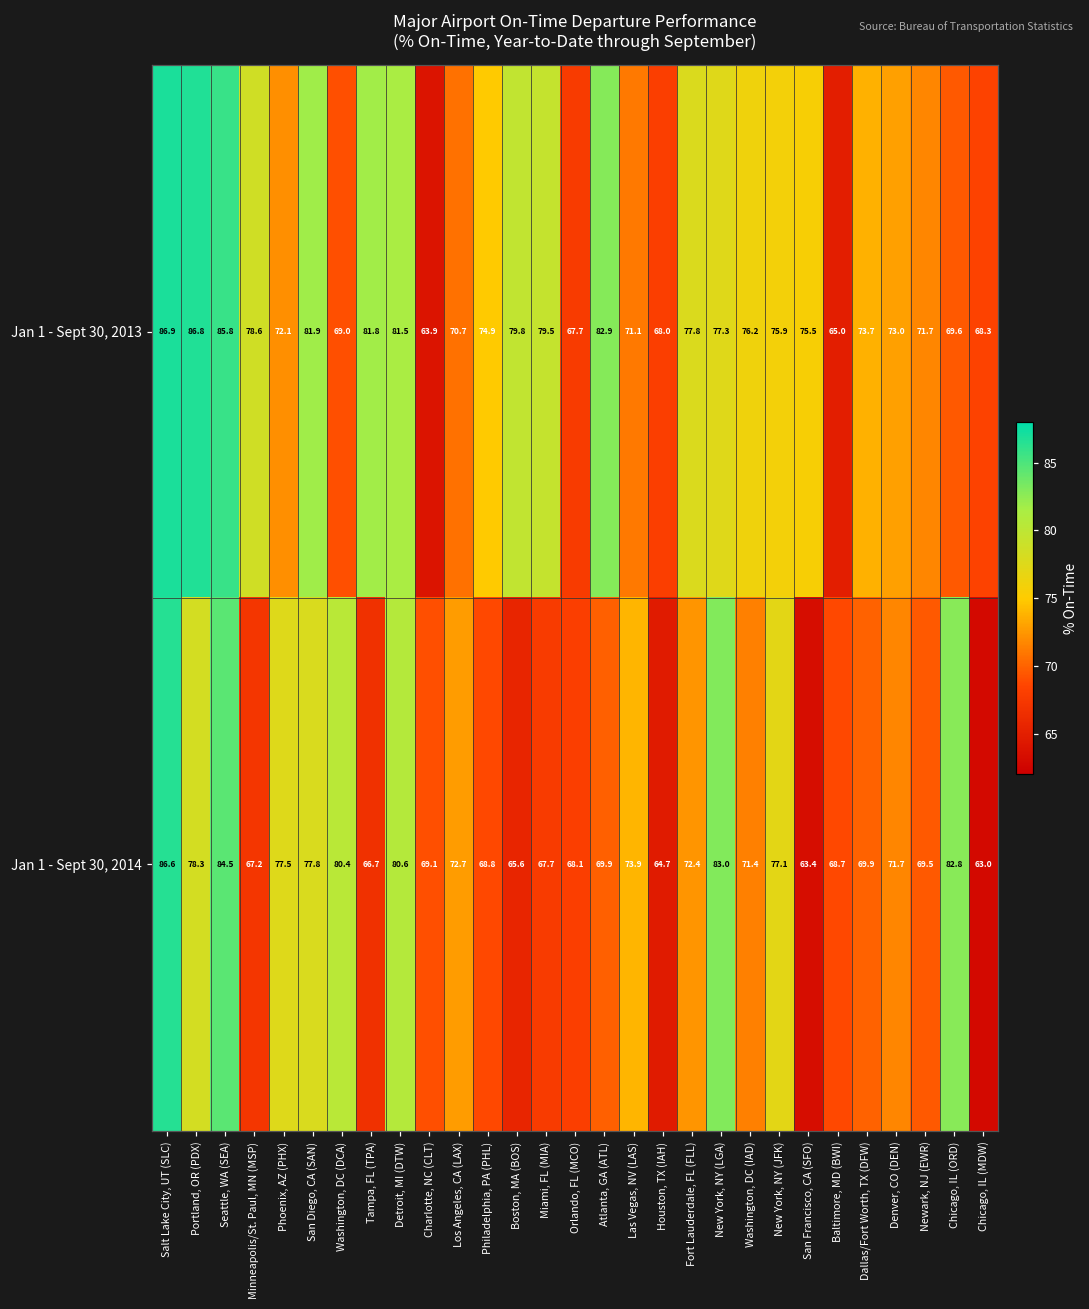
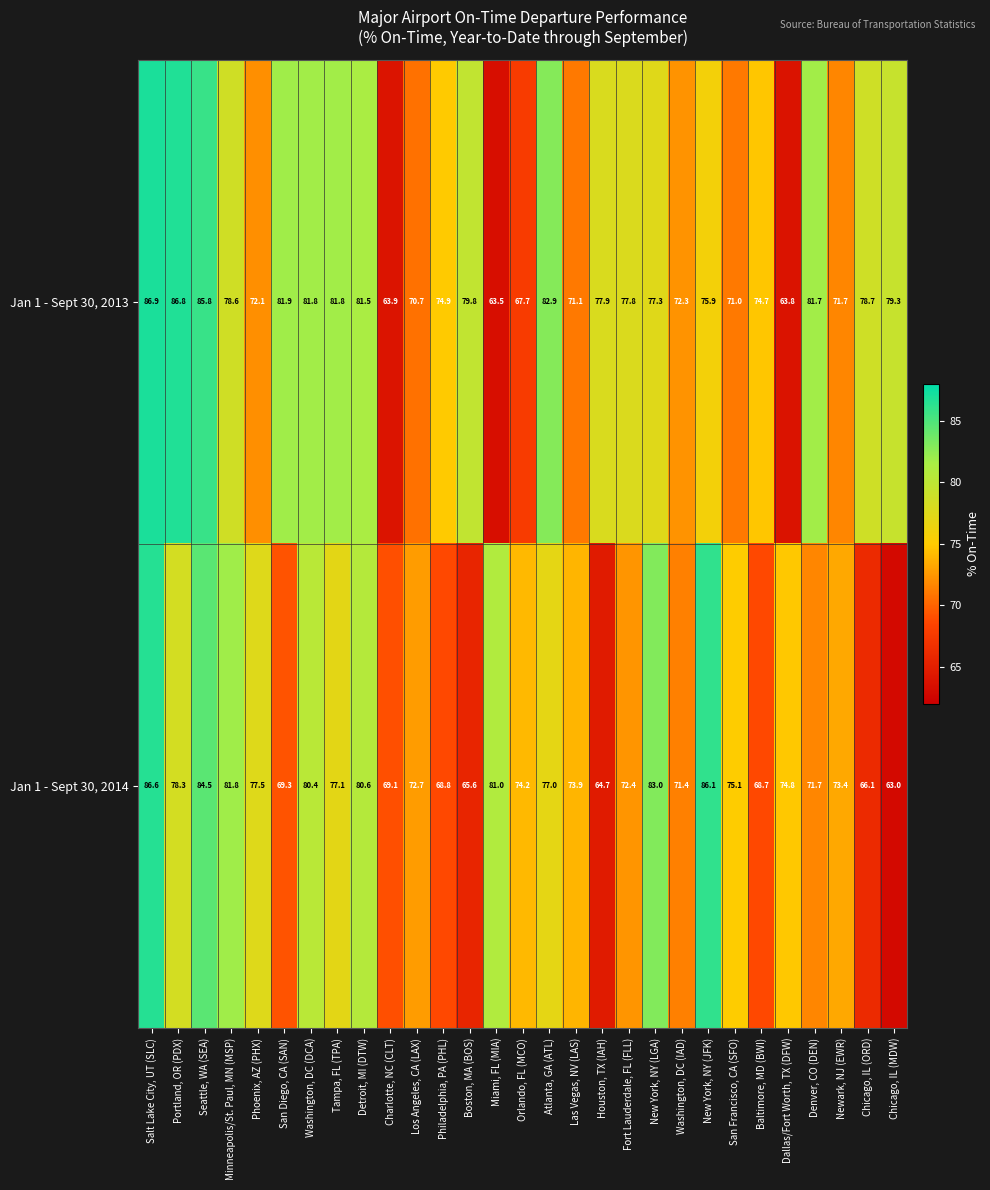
  {
    "Jan 1 - Sept 30, 2013": {
      "Salt Lake City, UT (SLC)": 86.9,
      "Portland, OR (PDX)": 86.8,
      "Seattle, WA (SEA)": 85.8,
      "Minneapolis/St. Paul, MN (MSP)": 78.6,
      "Phoenix, AZ (PHX)": 72.1,
      "San Diego, CA (SAN)": 81.9,
-     "Washington, DC (DCA)": 69.0,
+     "Washington, DC (DCA)": 81.8,
      "Tampa, FL (TPA)": 81.8,
      "Detroit, MI (DTW)": 81.5,
      "Charlotte, NC (CLT)": 63.9,
      "Los Angeles, CA (LAX)": 70.7,
      "Philadelphia, PA (PHL)": 74.9,
      "Boston, MA (BOS)": 79.8,
-     "Miami, FL (MIA)": 79.5,
+     "Miami, FL (MIA)": 63.5,
      "Orlando, FL (MCO)": 67.7,
      "Atlanta, GA (ATL)": 82.9,
      "Las Vegas, NV (LAS)": 71.1,
-     "Houston, TX (IAH)": 68.0,
+     "Houston, TX (IAH)": 77.9,
      "Fort Lauderdale, FL (FLL)": 77.8,
      "New York, NY (LGA)": 77.3,
-     "Washington, DC (IAD)": 76.2,
+     "Washington, DC (IAD)": 72.3,
      "New York, NY (JFK)": 75.9,
-     "San Francisco, CA (SFO)": 75.5,
-     "Baltimore, MD (BWI)": 65.0,
-     "Dallas/Fort Worth, TX (DFW)": 73.7,
-     "Denver, CO (DEN)": 73.0,
+     "San Francisco, CA (SFO)": 71.0,
+     "Baltimore, MD (BWI)": 74.7,
+     "Dallas/Fort Worth, TX (DFW)": 63.8,
+     "Denver, CO (DEN)": 81.7,
      "Newark, NJ (EWR)": 71.7,
-     "Chicago, IL (ORD)": 69.6,
-     "Chicago, IL (MDW)": 68.3
+     "Chicago, IL (ORD)": 78.7,
+     "Chicago, IL (MDW)": 79.3
    },
    "Jan 1 - Sept 30, 2014": {
      "Salt Lake City, UT (SLC)": 86.6,
      "Portland, OR (PDX)": 78.3,
      "Seattle, WA (SEA)": 84.5,
-     "Minneapolis/St. Paul, MN (MSP)": 67.2,
+     "Minneapolis/St. Paul, MN (MSP)": 81.8,
      "Phoenix, AZ (PHX)": 77.5,
-     "San Diego, CA (SAN)": 77.8,
+     "San Diego, CA (SAN)": 69.3,
      "Washington, DC (DCA)": 80.4,
-     "Tampa, FL (TPA)": 66.7,
+     "Tampa, FL (TPA)": 77.1,
      "Detroit, MI (DTW)": 80.6,
      "Charlotte, NC (CLT)": 69.1,
      "Los Angeles, CA (LAX)": 72.7,
      "Philadelphia, PA (PHL)": 68.8,
      "Boston, MA (BOS)": 65.6,
-     "Miami, FL (MIA)": 67.7,
-     "Orlando, FL (MCO)": 68.1,
-     "Atlanta, GA (ATL)": 69.9,
+     "Miami, FL (MIA)": 81.0,
+     "Orlando, FL (MCO)": 74.2,
+     "Atlanta, GA (ATL)": 77.0,
      "Las Vegas, NV (LAS)": 73.9,
      "Houston, TX (IAH)": 64.7,
      "Fort Lauderdale, FL (FLL)": 72.4,
      "New York, NY (LGA)": 83.0,
      "Washington, DC (IAD)": 71.4,
-     "New York, NY (JFK)": 77.1,
-     "San Francisco, CA (SFO)": 63.4,
+     "New York, NY (JFK)": 86.1,
+     "San Francisco, CA (SFO)": 75.1,
      "Baltimore, MD (BWI)": 68.7,
-     "Dallas/Fort Worth, TX (DFW)": 69.9,
+     "Dallas/Fort Worth, TX (DFW)": 74.8,
      "Denver, CO (DEN)": 71.7,
-     "Newark, NJ (EWR)": 69.5,
-     "Chicago, IL (ORD)": 82.8,
+     "Newark, NJ (EWR)": 73.4,
+     "Chicago, IL (ORD)": 66.1,
      "Chicago, IL (MDW)": 63.0
    }
  }
